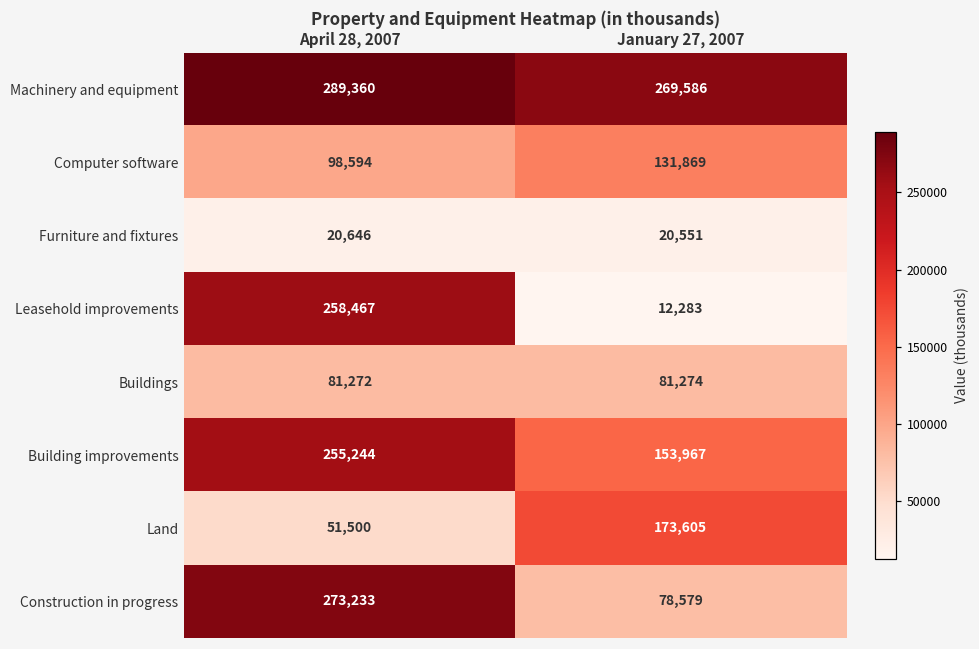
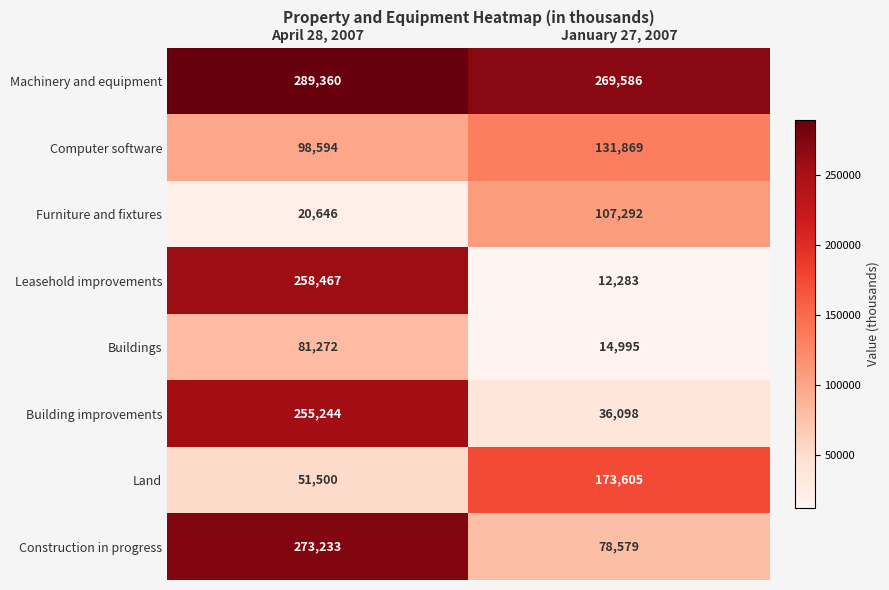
  {
    "Machinery and equipment": {
      "April 28, 2007": "289,360",
      "January 27, 2007": "269,586"
    },
    "Computer software": {
      "April 28, 2007": "98,594",
      "January 27, 2007": "131,869"
    },
    "Furniture and fixtures": {
      "April 28, 2007": "20,646",
-     "January 27, 2007": "20,551"
+     "January 27, 2007": "107,292"
    },
    "Leasehold improvements": {
      "April 28, 2007": "258,467",
      "January 27, 2007": "12,283"
    },
    "Buildings": {
      "April 28, 2007": "81,272",
-     "January 27, 2007": "81,274"
+     "January 27, 2007": "14,995"
    },
    "Building improvements": {
      "April 28, 2007": "255,244",
-     "January 27, 2007": "153,967"
+     "January 27, 2007": "36,098"
    },
    "Land": {
      "April 28, 2007": "51,500",
      "January 27, 2007": "173,605"
    },
    "Construction in progress": {
      "April 28, 2007": "273,233",
      "January 27, 2007": "78,579"
    }
  }
